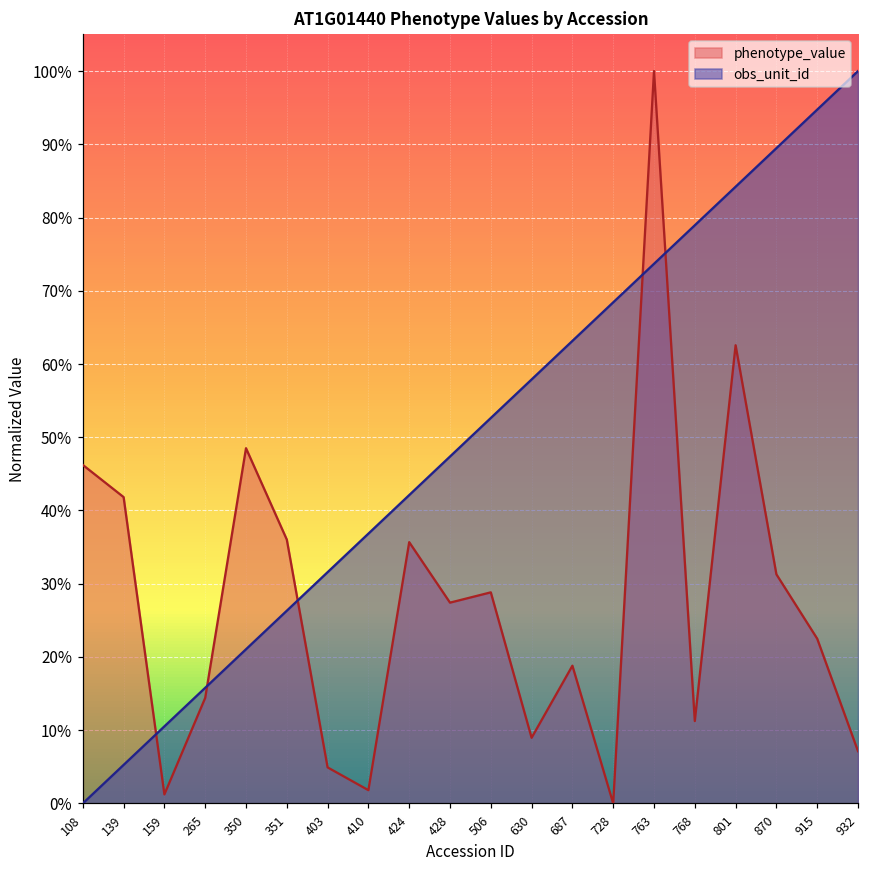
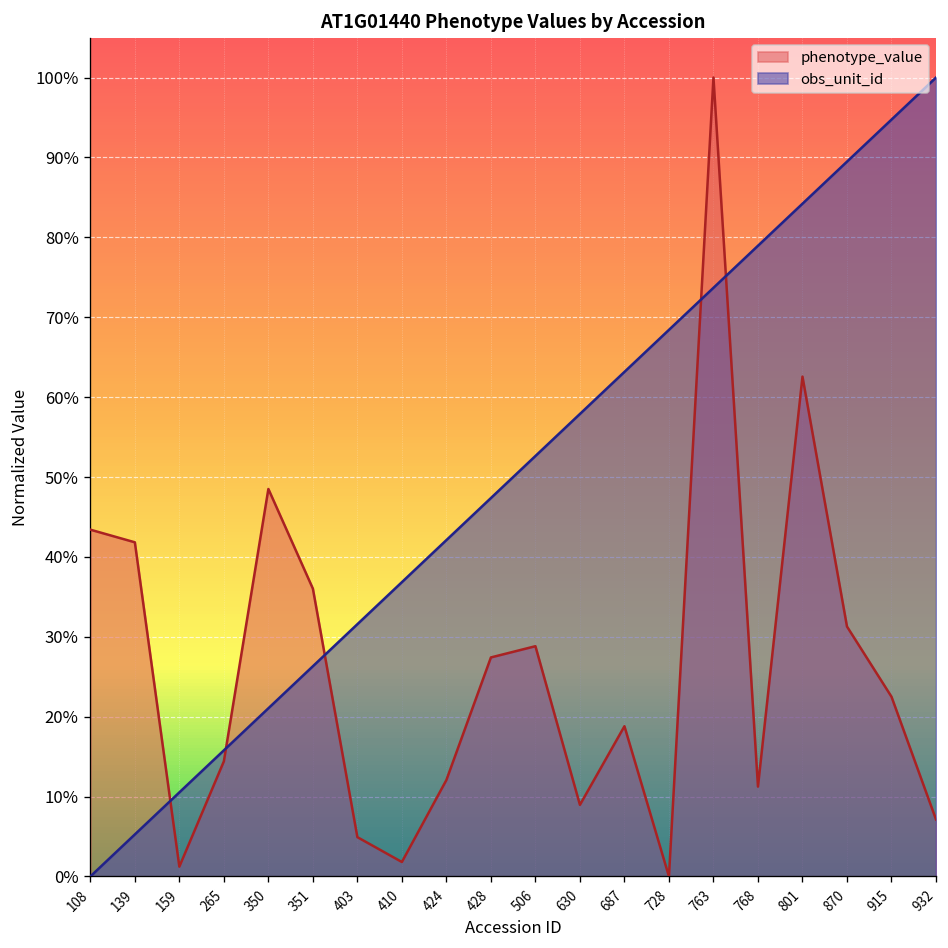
  {
    "phenotype_value": {
-     "108": "46%",
+     "108": "43%",
      "139": "42%",
      "159": "1%",
      "265": "14%",
      "350": "49%",
      "351": "36%",
      "403": "5%",
      "410": "2%",
-     "424": "36%",
+     "424": "12%",
      "428": "27%",
      "506": "29%",
      "630": "9%",
      "687": "19%",
      "728": "0%",
      "763": "100%",
      "768": "11%",
      "801": "63%",
      "870": "31%",
      "915": "22%",
      "932": "7%"
    },
    "obs_unit_id": {
      "108": "0%",
      "139": "5%",
      "159": "11%",
      "265": "16%",
      "350": "21%",
      "351": "26%",
      "403": "32%",
      "410": "37%",
      "424": "42%",
      "428": "47%",
      "506": "53%",
      "630": "58%",
      "687": "63%",
      "728": "68%",
      "763": "74%",
      "768": "79%",
      "801": "84%",
      "870": "89%",
      "915": "95%",
      "932": "100%"
    }
  }
